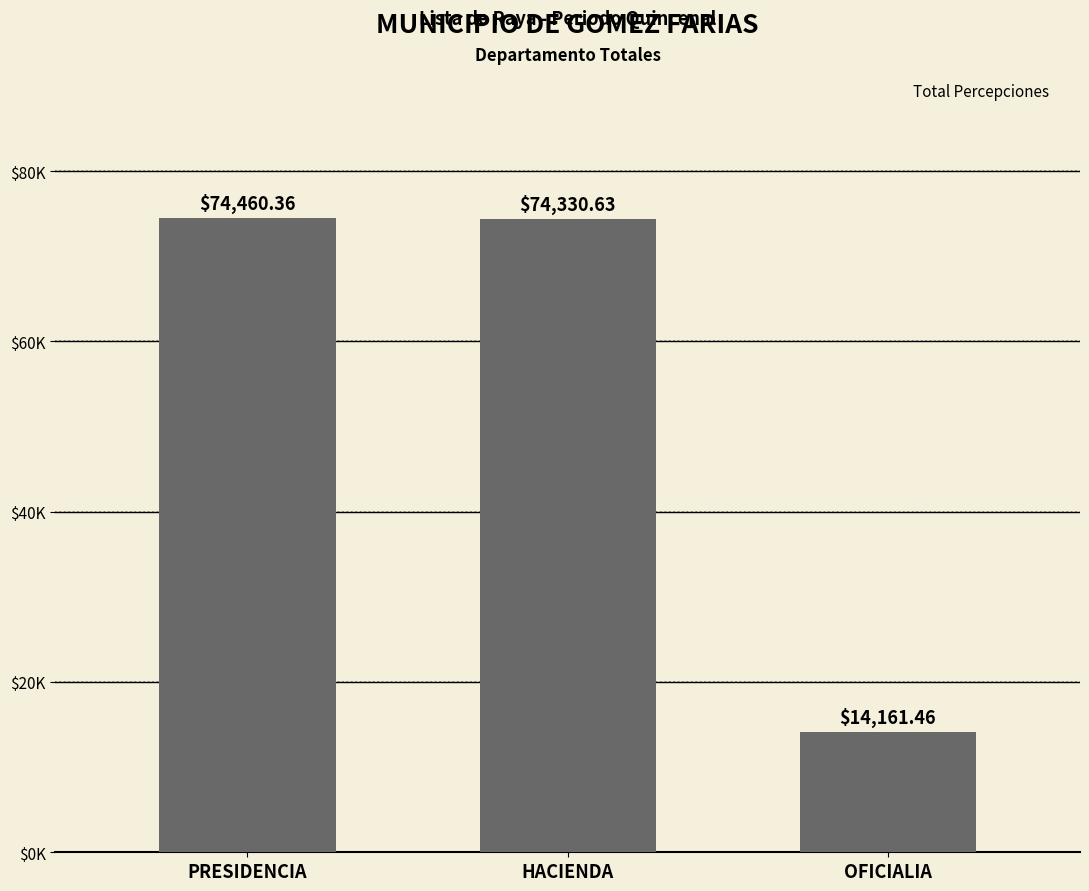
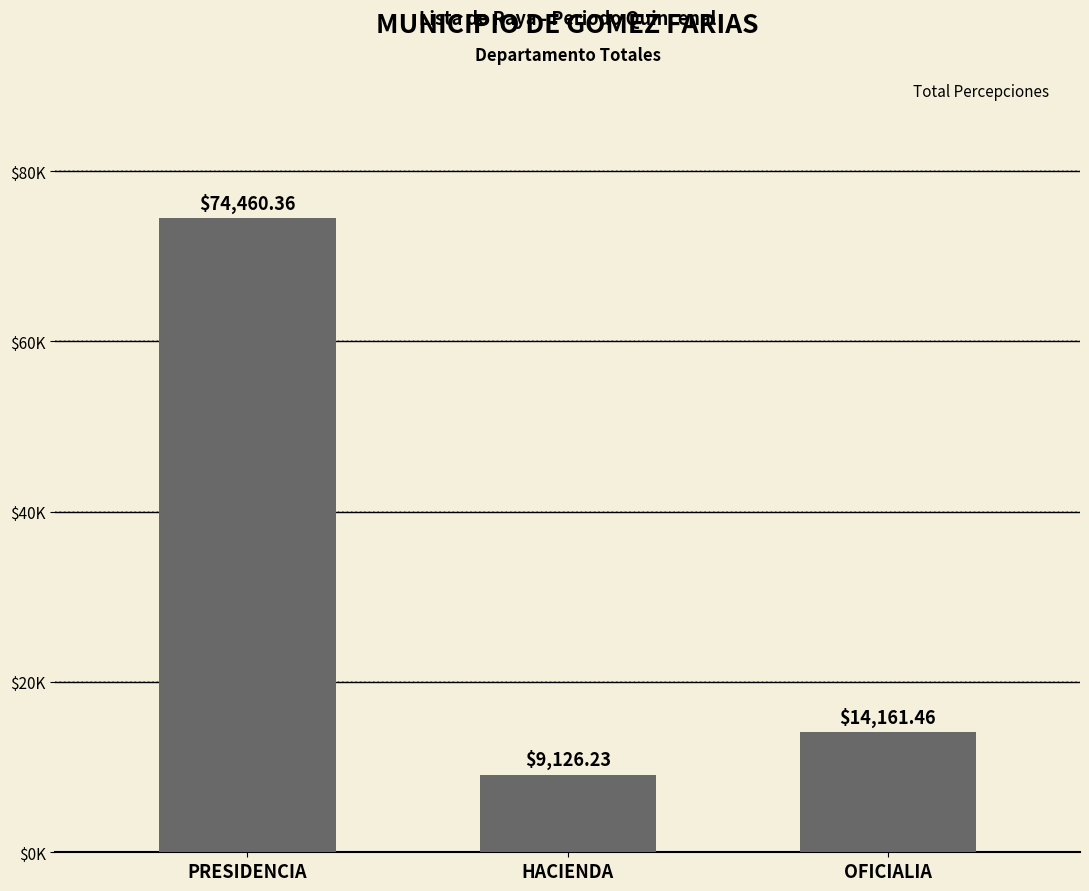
  {
    "PRESIDENCIA": "$74,460.36",
-   "HACIENDA": "$74,330.63",
+   "HACIENDA": "$9,126.23",
    "OFICIALIA": "$14,161.46"
  }
